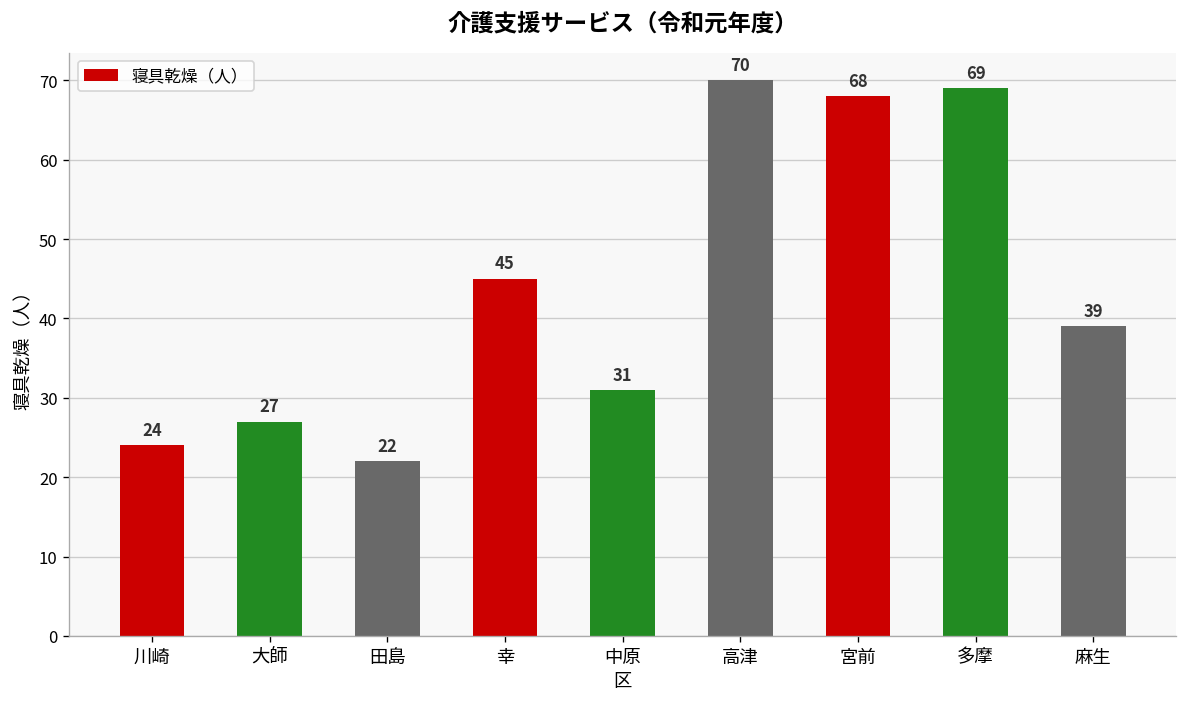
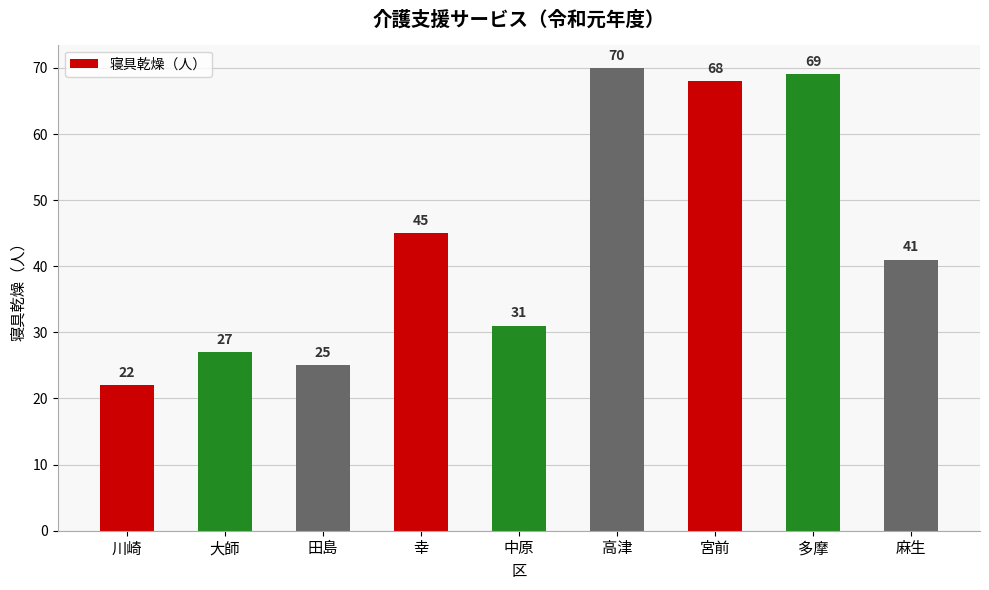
  {
-   "川崎": 24,
+   "川崎": 22,
    "大師": 27,
-   "田島": 22,
+   "田島": 25,
    "幸": 45,
    "中原": 31,
    "高津": 70,
    "宮前": 68,
    "多摩": 69,
-   "麻生": 39
+   "麻生": 41
  }
